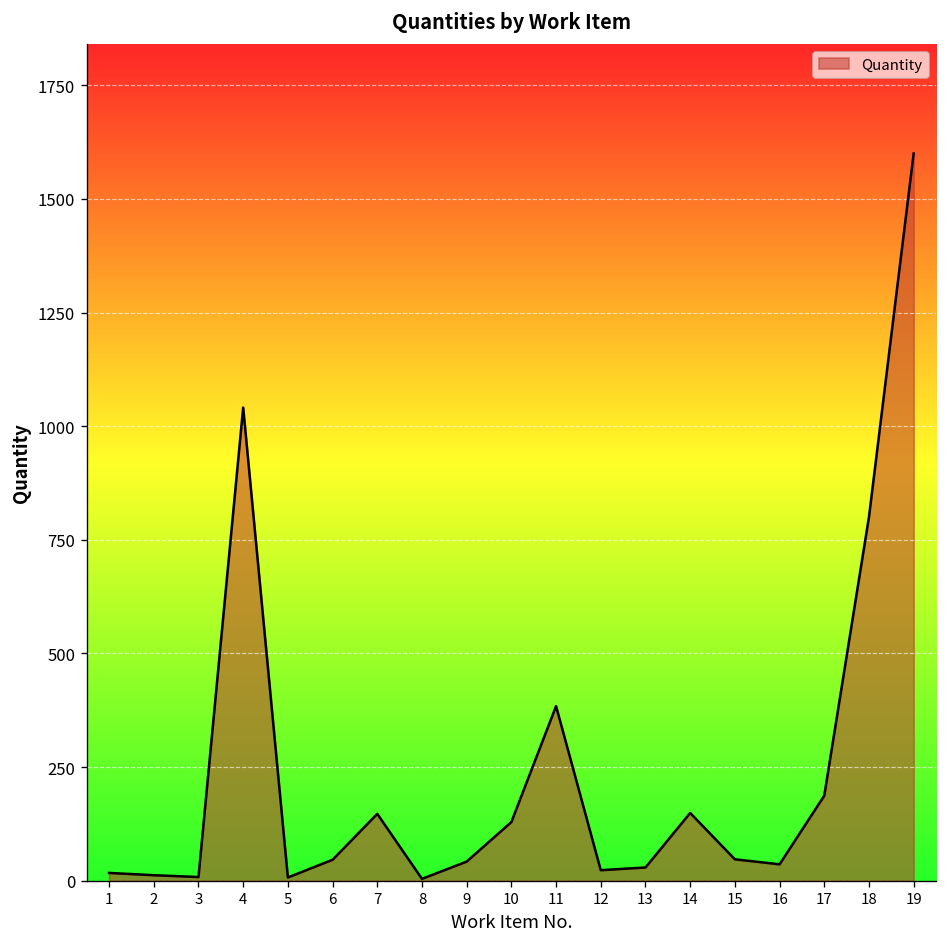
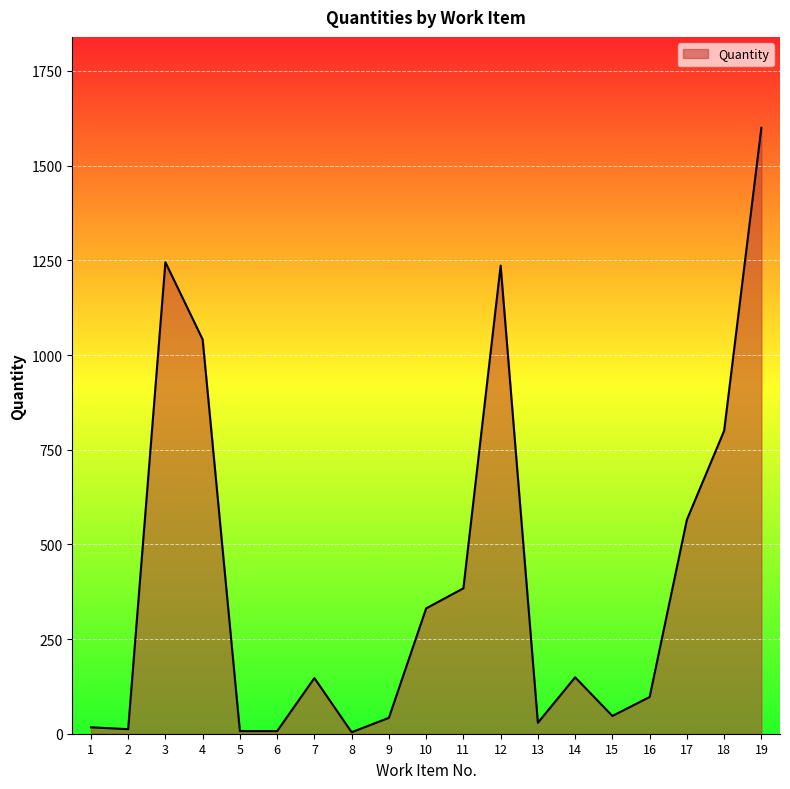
  {
    "1": 20,
    "2": 10,
-   "3": 10,
+   "3": 1250,
    "4": 1040,
    "5": 10,
-   "6": 50,
+   "6": 10,
    "7": 150,
    "8": 0,
    "9": 40,
-   "10": 130,
+   "10": 330,
    "11": 380,
-   "12": 20,
+   "12": 1240,
    "13": 30,
    "14": 150,
    "15": 50,
-   "16": 40,
-   "17": 190,
+   "16": 100,
+   "17": 570,
    "18": 800,
    "19": 1600
  }
